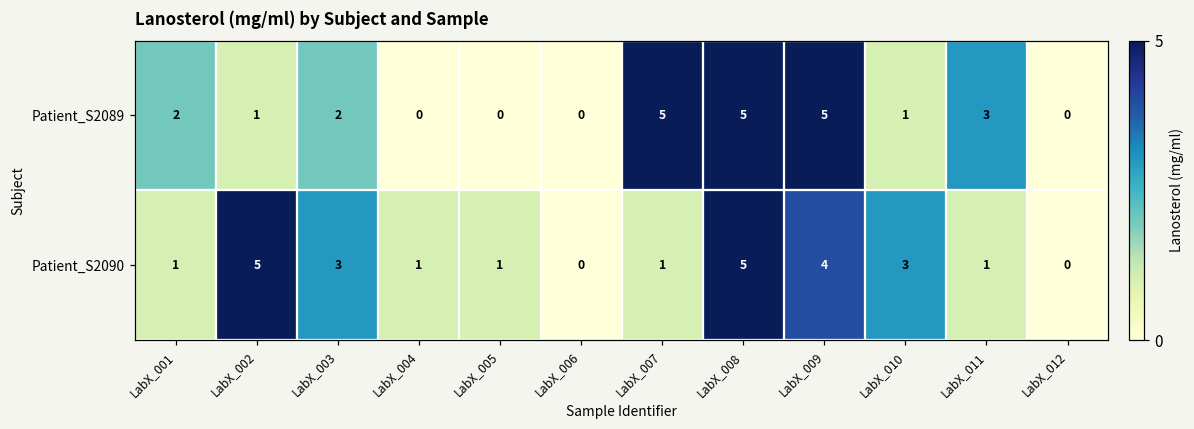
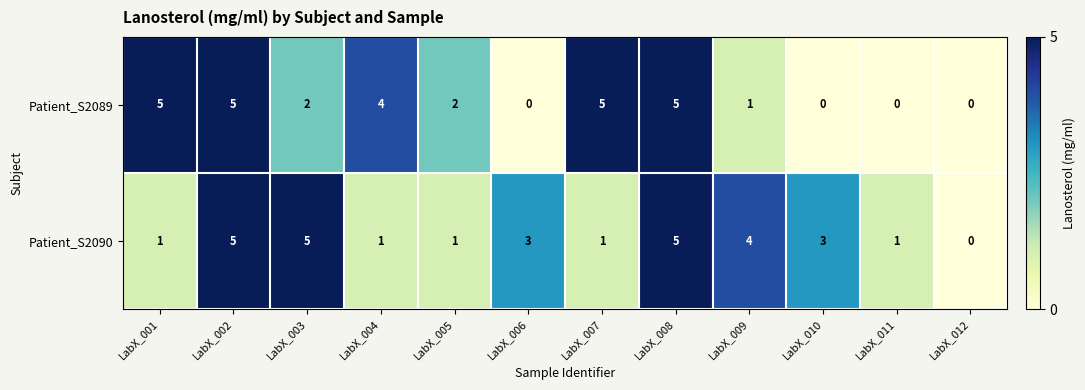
  {
    "Patient_S2089": {
-     "LabX_001": 2,
-     "LabX_002": 1,
+     "LabX_001": 5,
+     "LabX_002": 5,
      "LabX_003": 2,
-     "LabX_004": 0,
-     "LabX_005": 0,
+     "LabX_004": 4,
+     "LabX_005": 2,
      "LabX_006": 0,
      "LabX_007": 5,
      "LabX_008": 5,
-     "LabX_009": 5,
-     "LabX_010": 1,
-     "LabX_011": 3,
+     "LabX_009": 1,
+     "LabX_010": 0,
+     "LabX_011": 0,
      "LabX_012": 0
    },
    "Patient_S2090": {
      "LabX_001": 1,
      "LabX_002": 5,
-     "LabX_003": 3,
+     "LabX_003": 5,
      "LabX_004": 1,
      "LabX_005": 1,
-     "LabX_006": 0,
+     "LabX_006": 3,
      "LabX_007": 1,
      "LabX_008": 5,
      "LabX_009": 4,
      "LabX_010": 3,
      "LabX_011": 1,
      "LabX_012": 0
    }
  }
